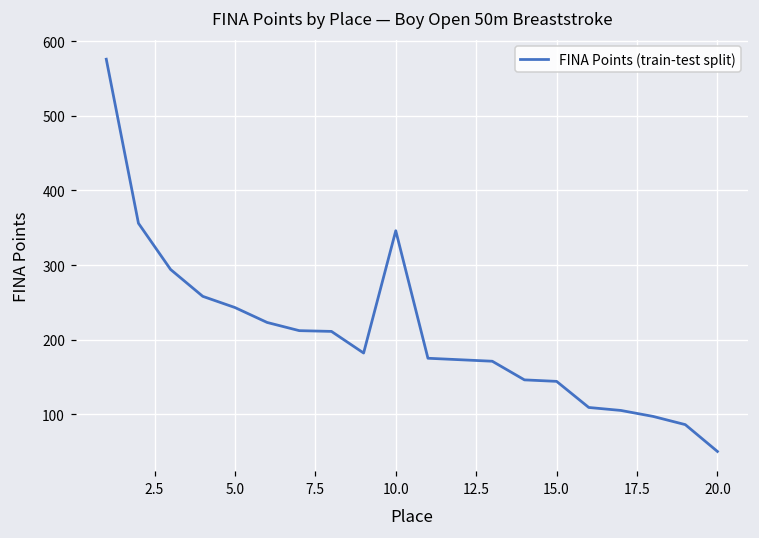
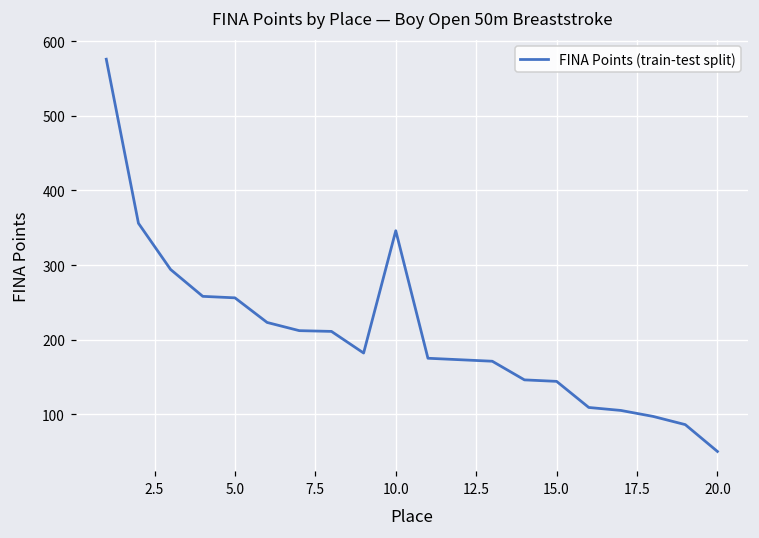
  {
-   "5.0": 240,
+   "5.0": 260,
    "10.0": 350,
    "15.0": 140,
    "20.0": 50
  }
